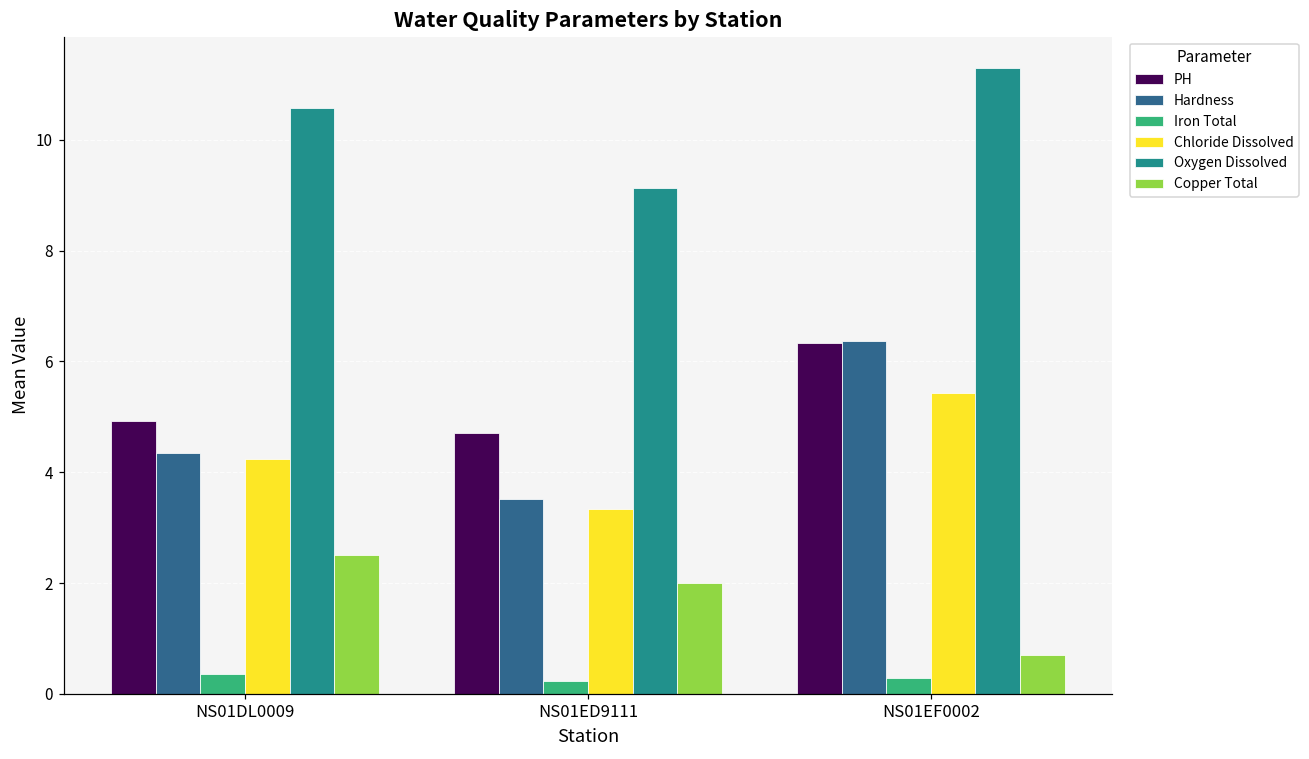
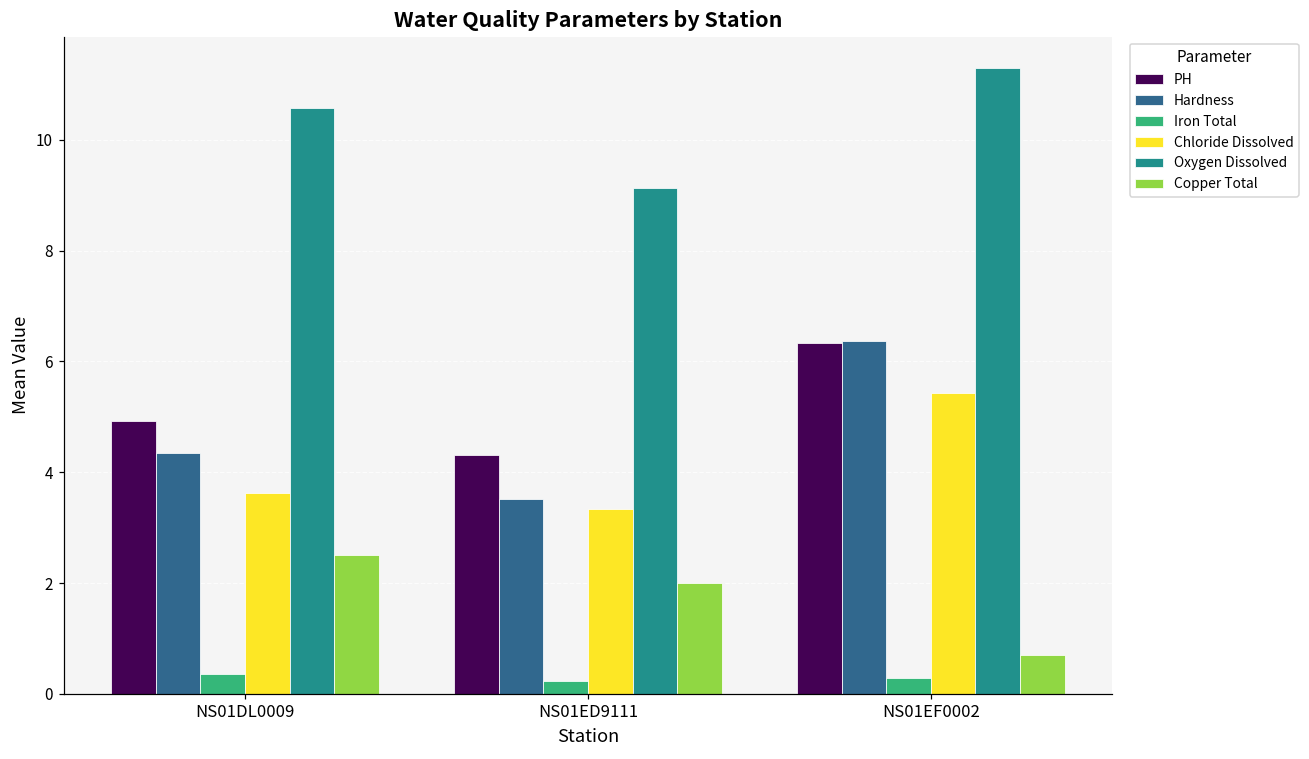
  {
    "PH": {
      "NS01DL0009": 4.9,
-     "NS01ED9111": 4.7,
+     "NS01ED9111": 4.3,
      "NS01EF0002": 6.3
    },
    "Chloride Dissolved": {
-     "NS01DL0009": 4.2,
+     "NS01DL0009": 3.6,
      "NS01ED9111": 3.3,
      "NS01EF0002": 5.4
    },
    "Copper Total": {
      "NS01DL0009": 2.5,
      "NS01ED9111": 2.0,
      "NS01EF0002": 0.7
    }
  }
